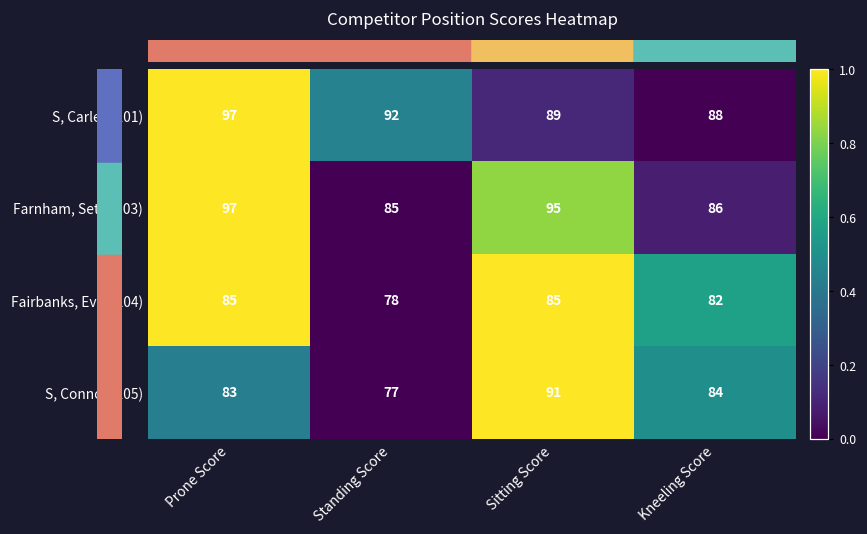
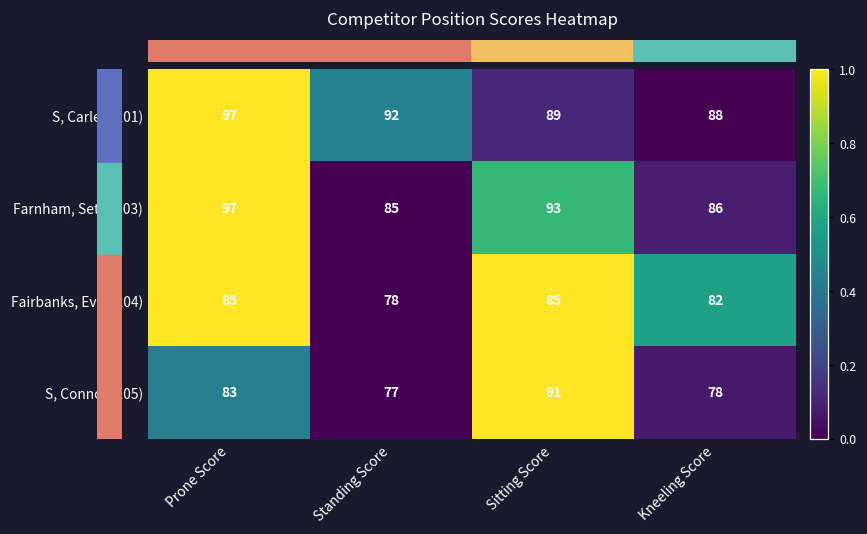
  {
    "S, Carley (101)": {
      "Prone Score": 97,
      "Standing Score": 92,
      "Sitting Score": 89,
      "Kneeling Score": 88
    },
    "Farnham, Seth (103)": {
      "Prone Score": 97,
      "Standing Score": 85,
-     "Sitting Score": 95,
+     "Sitting Score": 93,
      "Kneeling Score": 86
    },
    "Fairbanks, Evie (104)": {
      "Prone Score": 85,
      "Standing Score": 78,
      "Sitting Score": 85,
      "Kneeling Score": 82
    },
    "S, Connor (105)": {
      "Prone Score": 83,
      "Standing Score": 77,
      "Sitting Score": 91,
-     "Kneeling Score": 84
+     "Kneeling Score": 78
    }
  }
